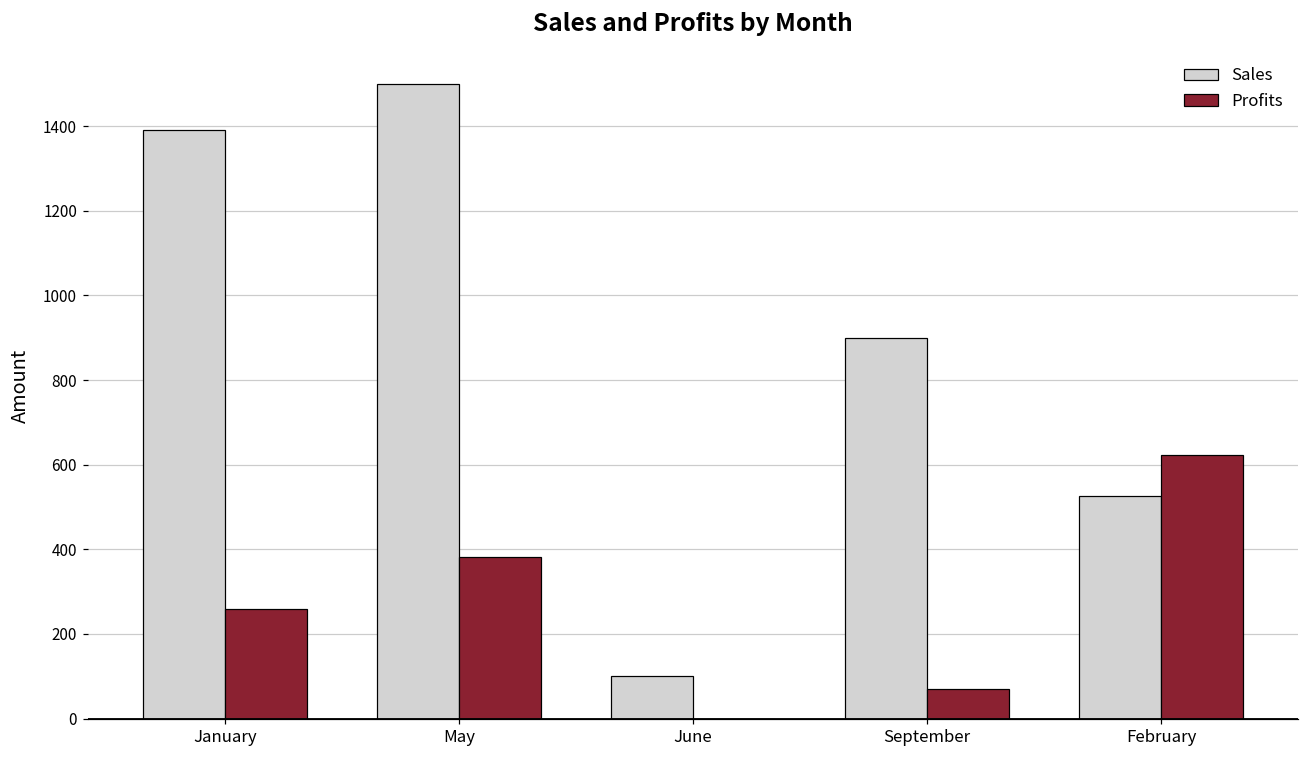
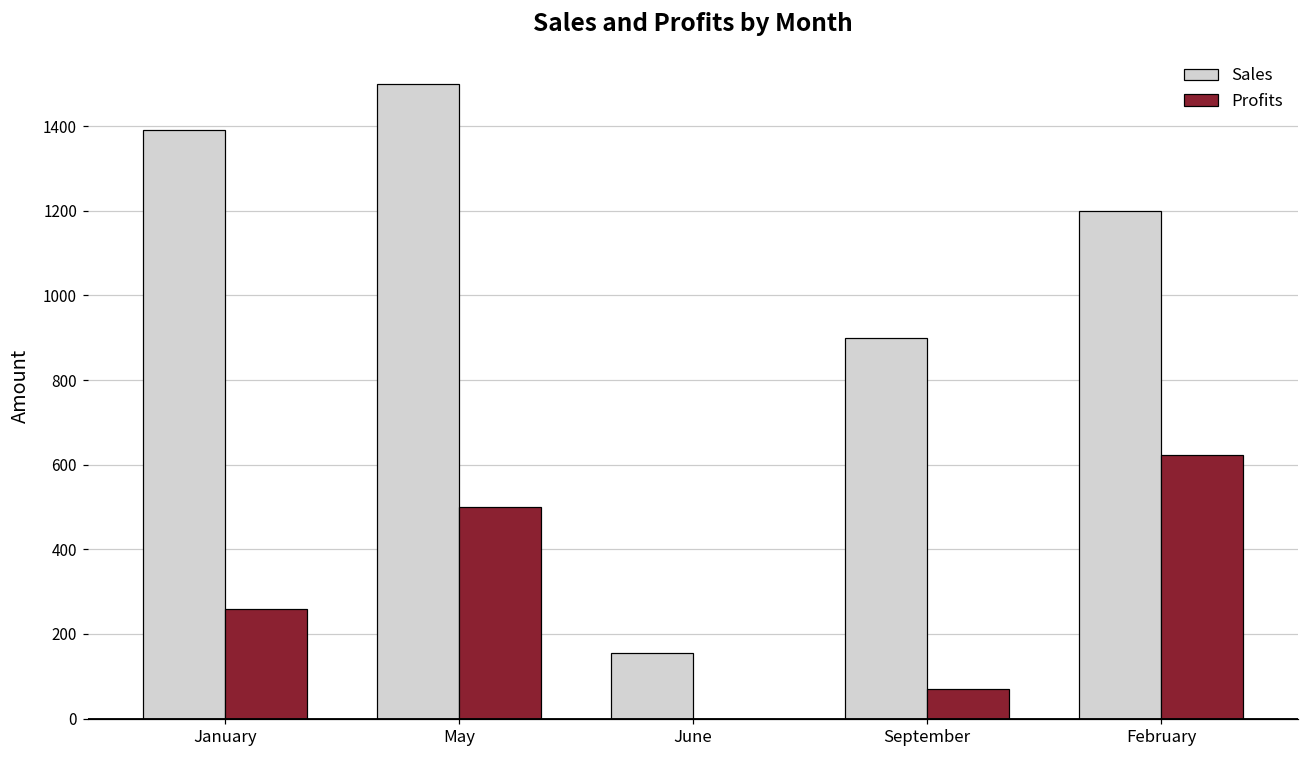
  {
    "Sales": {
      "January": 1390,
      "May": 1500,
-     "June": 100,
+     "June": 150,
      "September": 900,
-     "February": 530
+     "February": 1200
    },
    "Profits": {
      "January": 260,
-     "May": 380,
+     "May": 500,
      "June": 0,
      "September": 70,
      "February": 620
    }
  }
